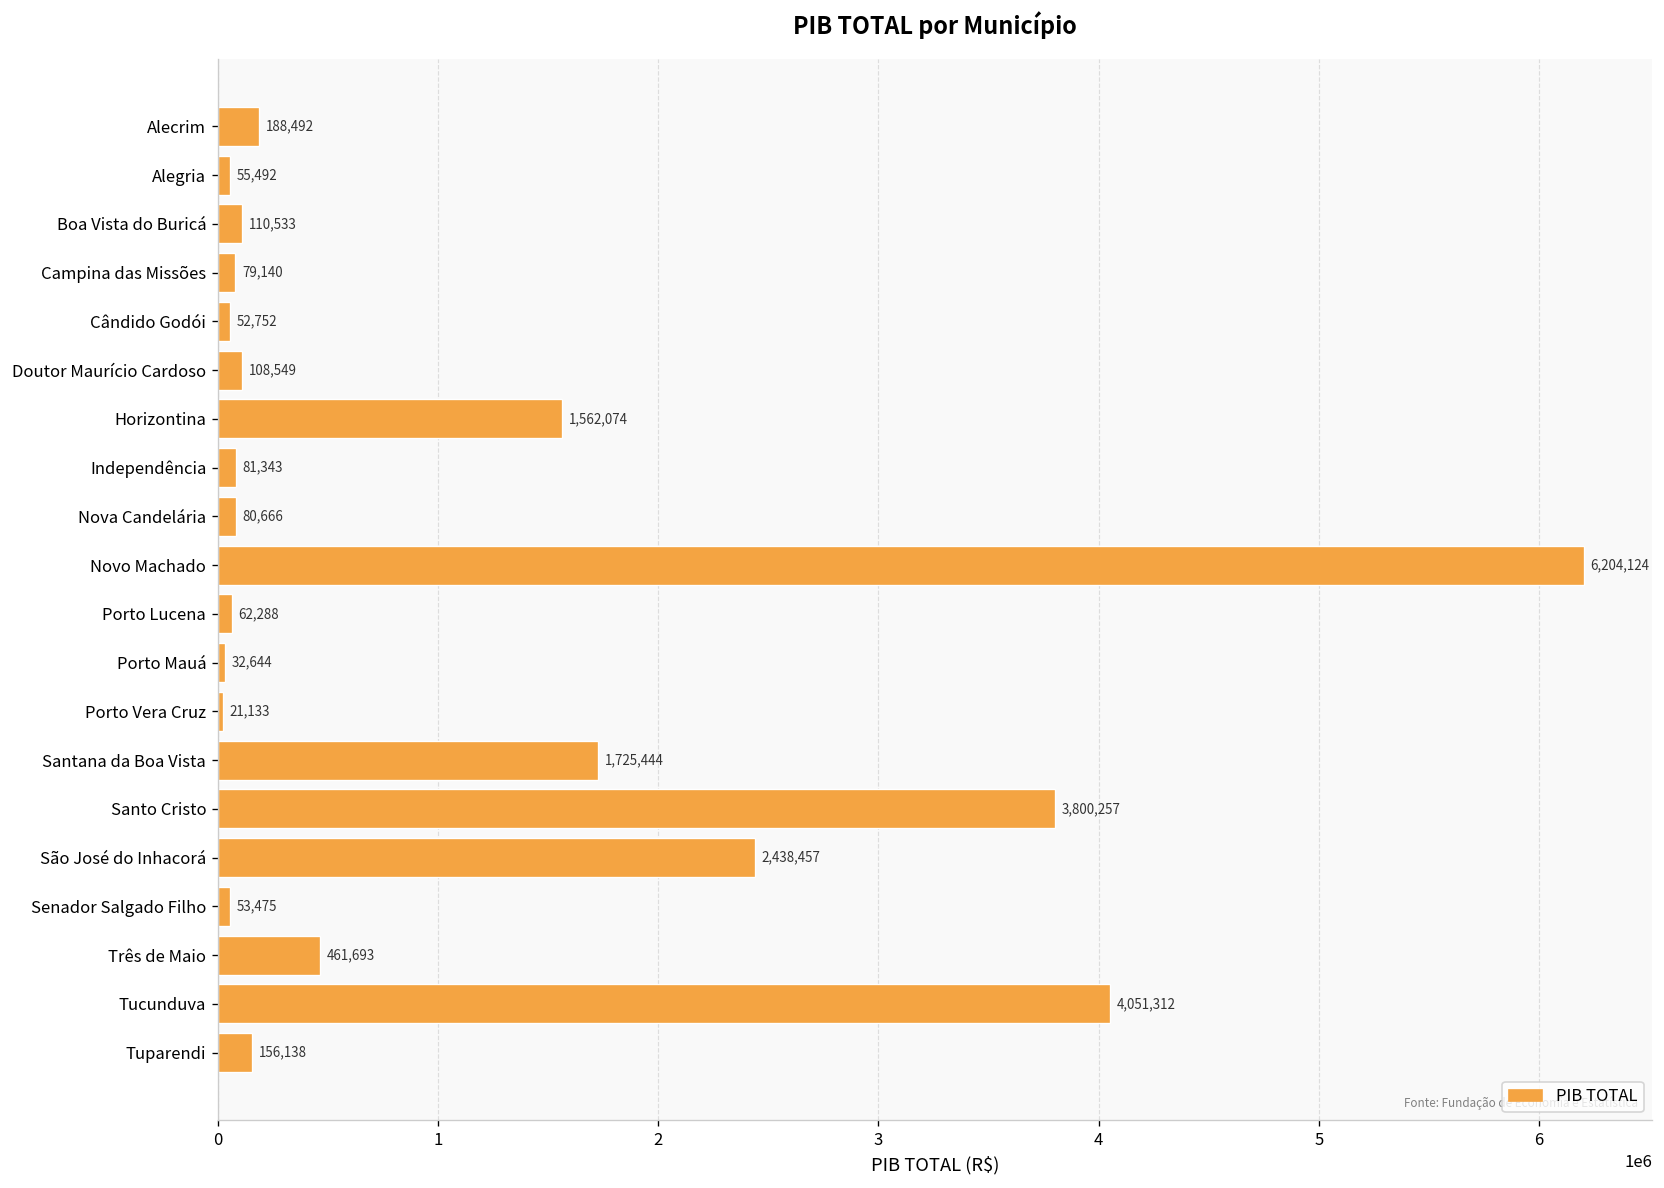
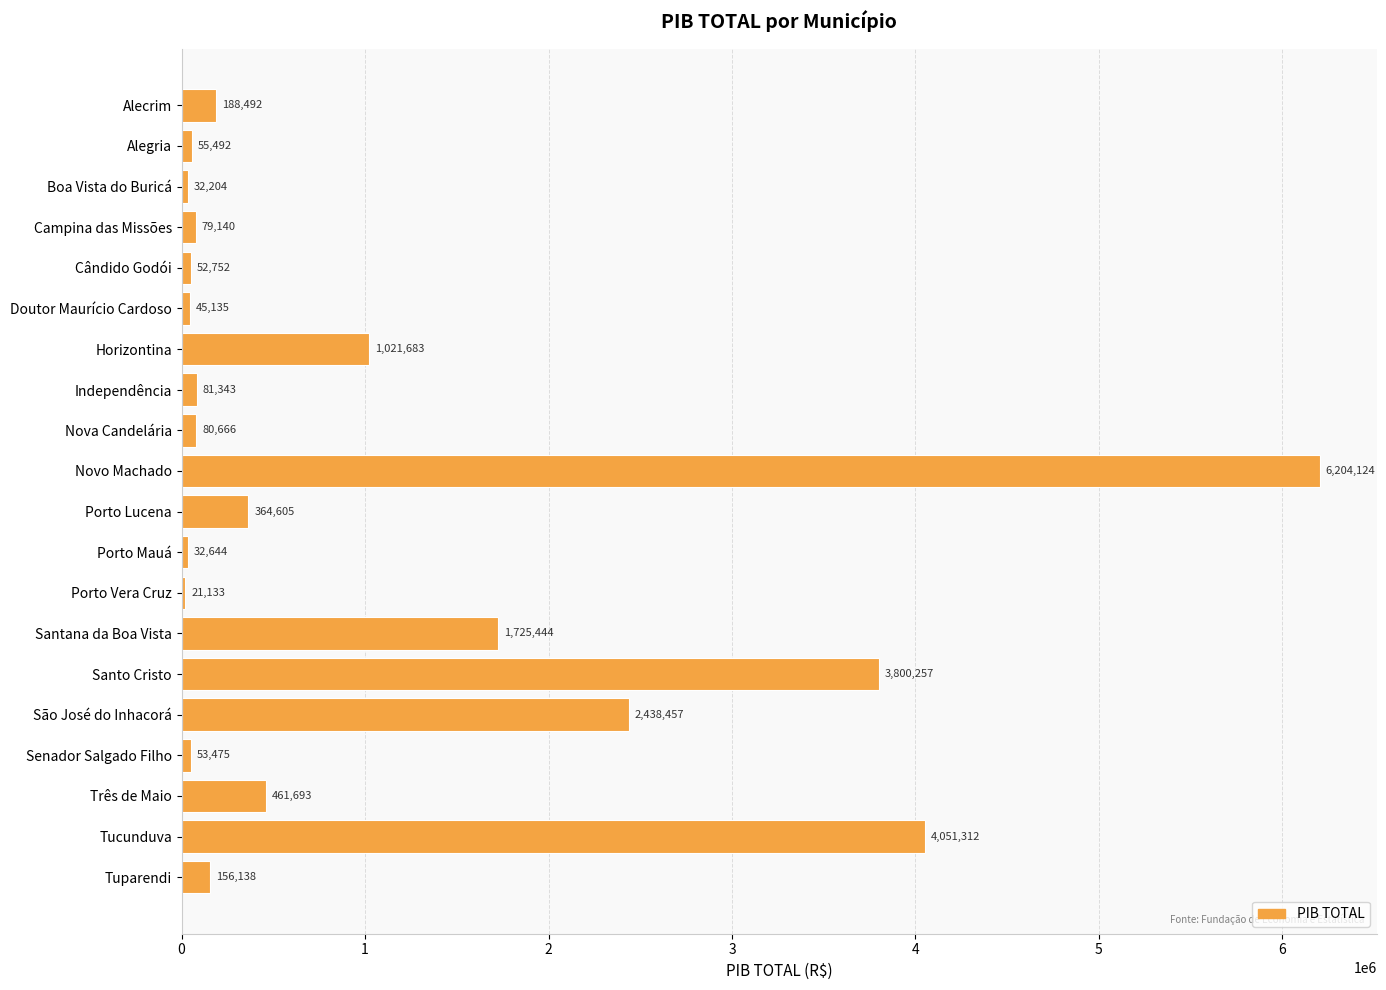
  {
    "Alecrim": "188,492",
    "Alegria": "55,492",
-   "Boa Vista do Buricá": "110,533",
+   "Boa Vista do Buricá": "32,204",
    "Campina das Missões": "79,140",
    "Cândido Godói": "52,752",
-   "Doutor Maurício Cardoso": "108,549",
-   "Horizontina": "1,562,074",
+   "Doutor Maurício Cardoso": "45,135",
+   "Horizontina": "1,021,683",
    "Independência": "81,343",
    "Nova Candelária": "80,666",
    "Novo Machado": "6,204,124",
-   "Porto Lucena": "62,288",
+   "Porto Lucena": "364,605",
    "Porto Mauá": "32,644",
    "Porto Vera Cruz": "21,133",
    "Santana da Boa Vista": "1,725,444",
    "Santo Cristo": "3,800,257",
    "São José do Inhacorá": "2,438,457",
    "Senador Salgado Filho": "53,475",
    "Três de Maio": "461,693",
    "Tucunduva": "4,051,312",
    "Tuparendi": "156,138"
  }
